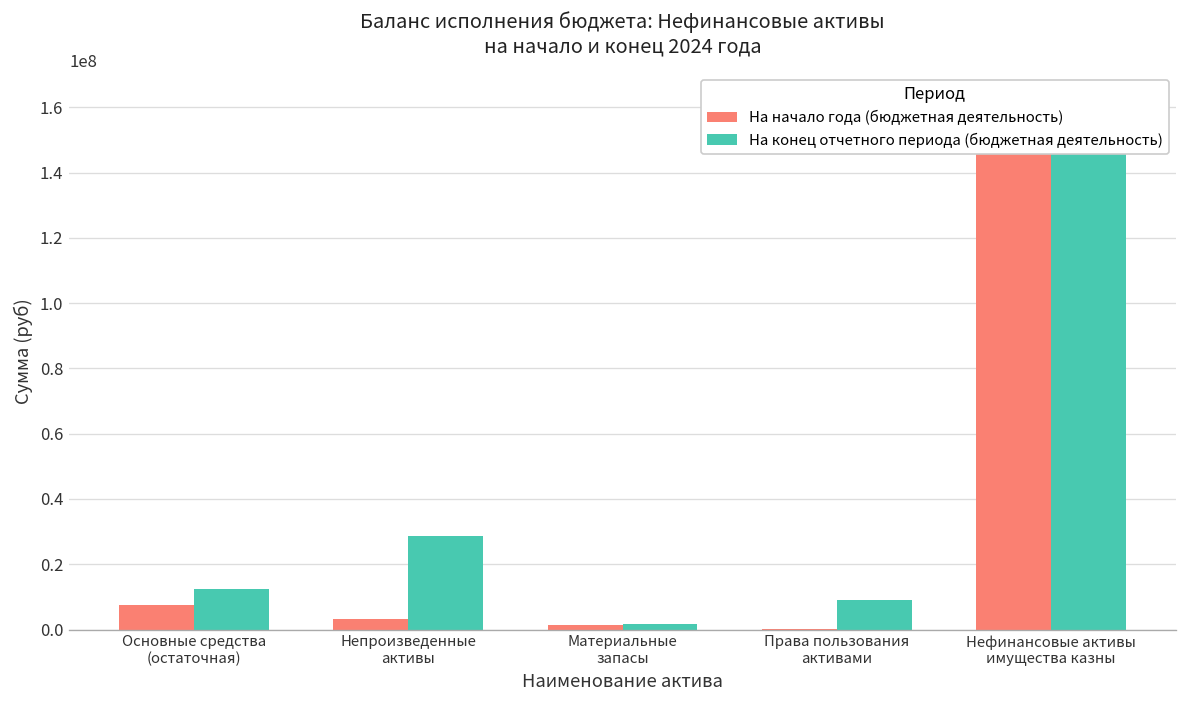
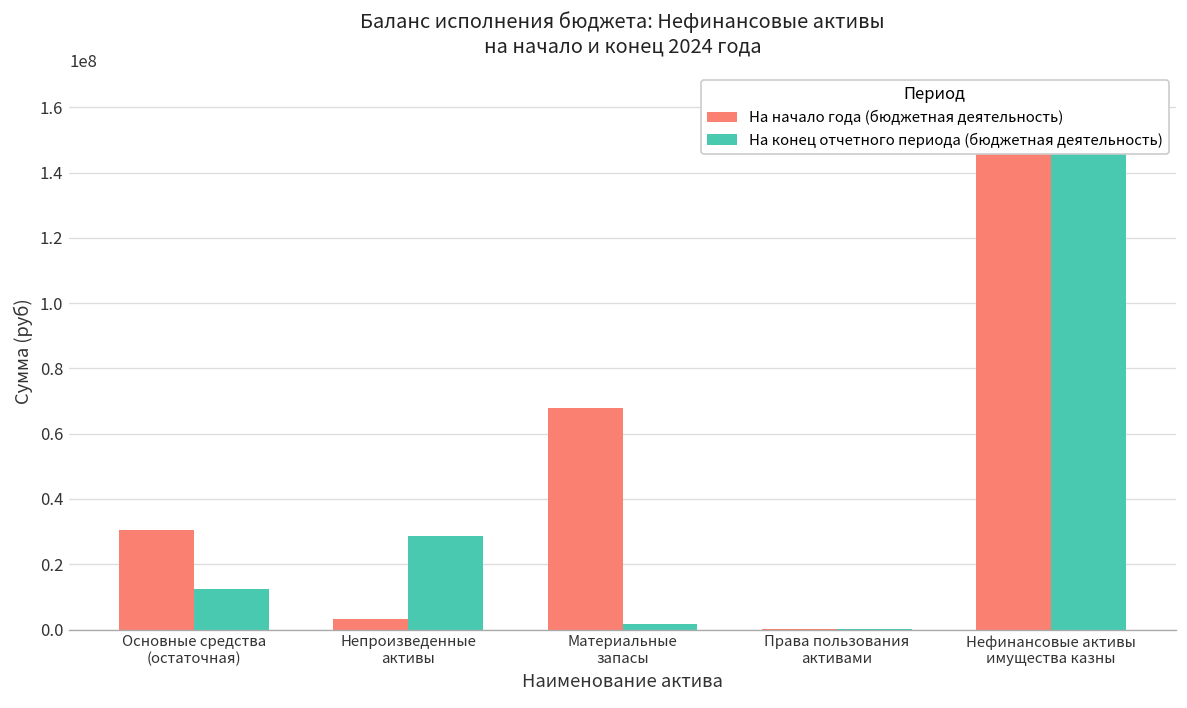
  {
    "На начало года (бюджетная деятельность)": {
-     "Основные средства (остаточная)": 7000000,
+     "Основные средства (остаточная)": 30000000,
      "Непроизведенные активы": 3000000,
-     "Материальные запасы": 1000000
+     "Материальные запасы": 68000000
    },
    "На конец отчетного периода (бюджетная деятельность)": {
      "Основные средства (остаточная)": 12000000,
      "Непроизведенные активы": 29000000,
      "Материальные запасы": 2000000,
-     "Права пользования активами": 9000000
+     "Права пользования активами": 0
    }
  }
